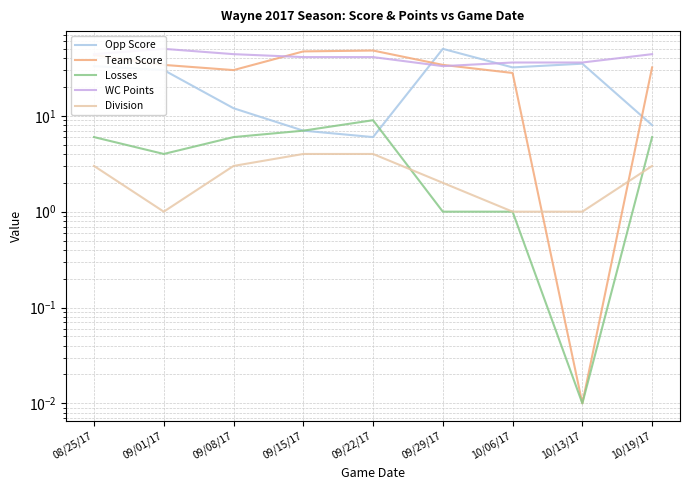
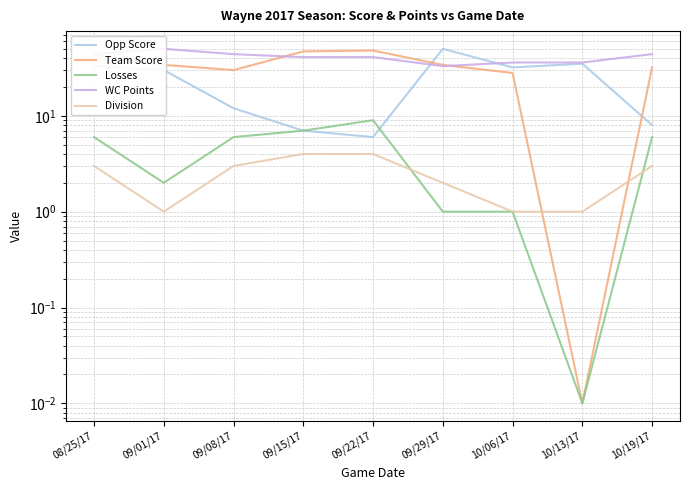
  {
    "Losses": {
      "08/25/17": 6,
-     "09/01/17": 4,
+     "09/01/17": 2,
      "09/08/17": 6,
      "09/22/17": 9,
      "09/29/17": 1,
      "10/19/17": 6
    }
  }
